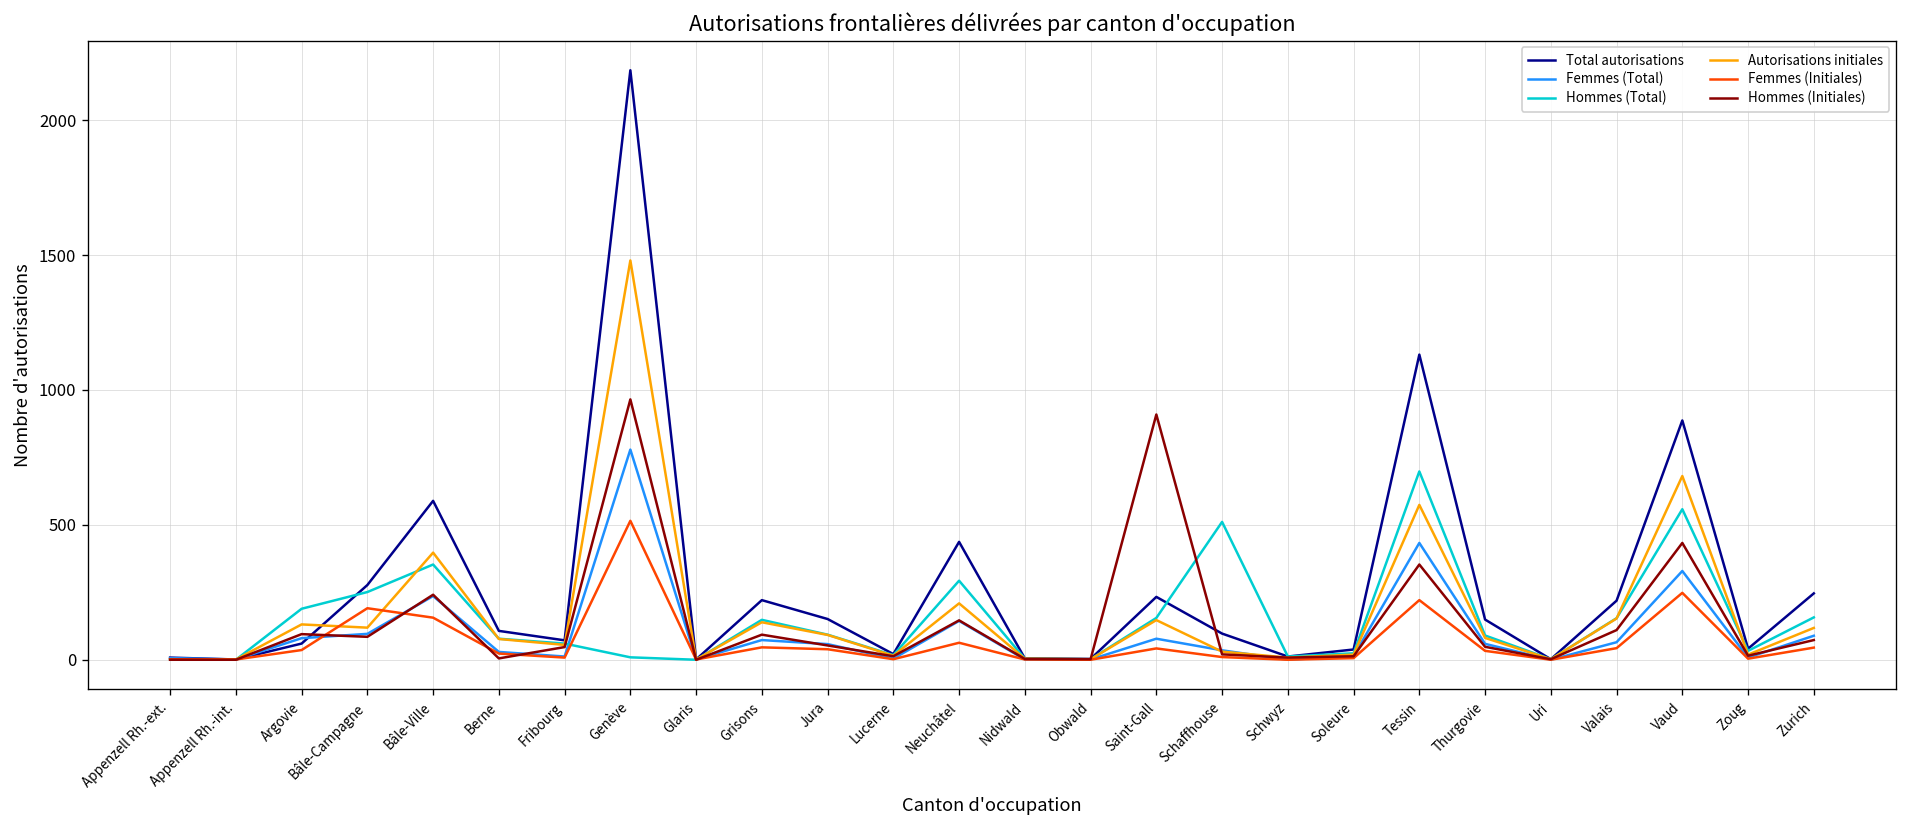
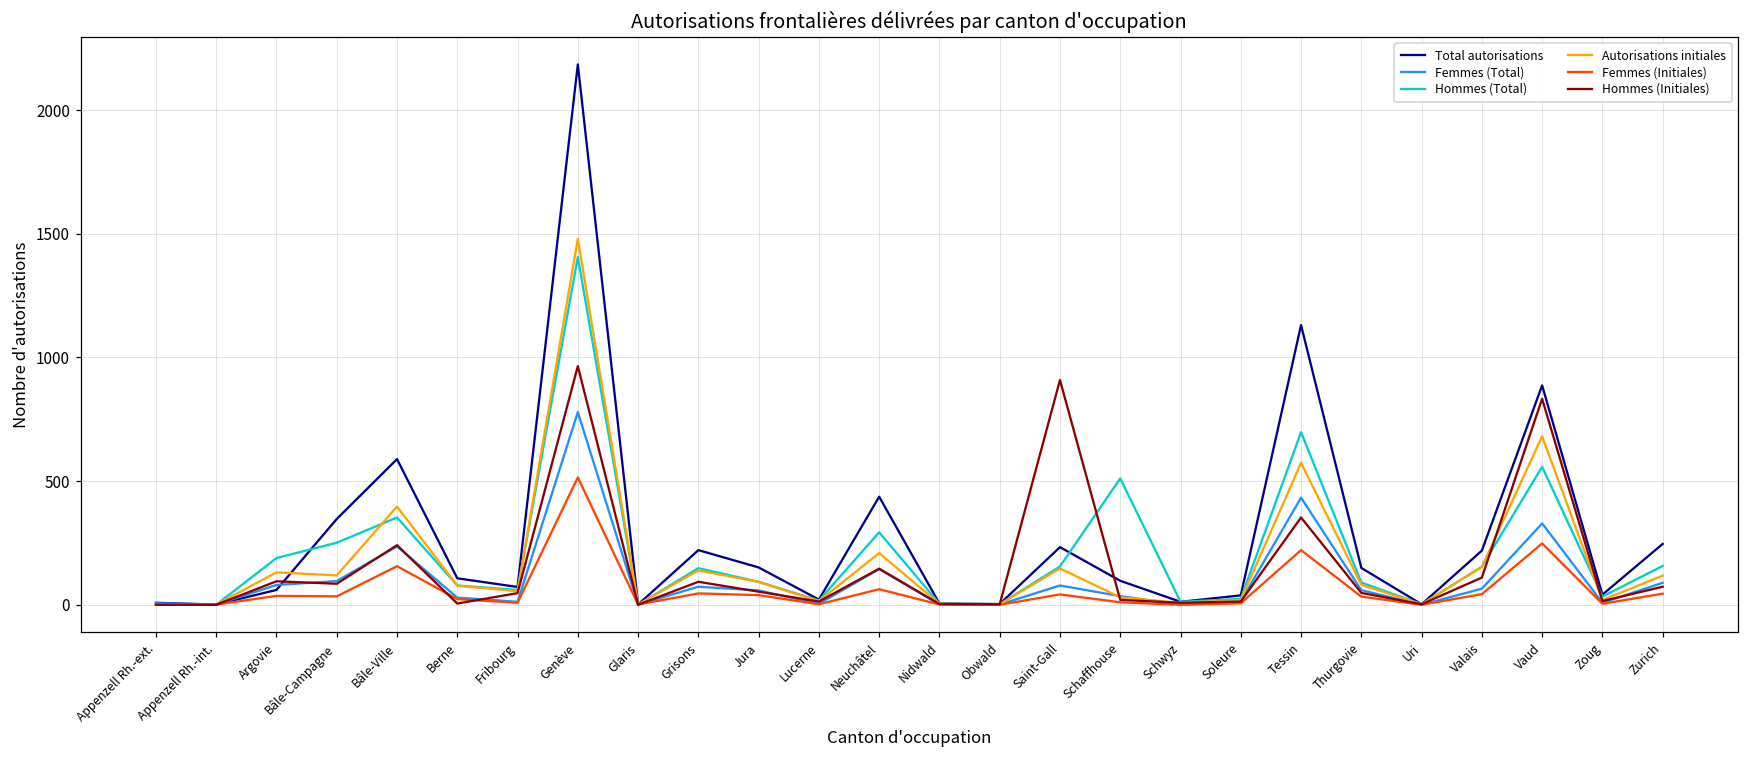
  {
    "Total autorisations": {
      "Argovie": 60,
-     "Bâle-Campagne": 280,
+     "Bâle-Campagne": 350,
      "Bâle-Ville": 590,
      "Berne": 110,
      "Fribourg": 70,
      "Genève": 2190,
      "Grisons": 220,
      "Jura": 150,
      "Neuchâtel": 440,
      "Saint-Gall": 230,
      "Schaffhouse": 100,
      "Soleure": 40,
      "Tessin": 1130,
      "Thurgovie": 150,
      "Valais": 220,
      "Vaud": 890,
      "Zurich": 250
    },
    "Femmes (Total)": {
      "Argovie": 80,
      "Genève": 780,
      "Grisons": 70,
      "Saint-Gall": 80,
      "Tessin": 430,
      "Valais": 70,
      "Vaud": 330,
      "Zurich": 90
    },
    "Hommes (Total)": {
      "Argovie": 190,
      "Bâle-Campagne": 250,
      "Bâle-Ville": 350,
-     "Genève": 10,
+     "Genève": 1410,
      "Neuchâtel": 290,
      "Schaffhouse": 510,
      "Tessin": 700,
      "Vaud": 560,
      "Zurich": 160
    },
    "Autorisations initiales": {
      "Argovie": 130,
      "Bâle-Campagne": 120,
      "Bâle-Ville": 400,
      "Genève": 1480,
      "Neuchâtel": 210,
      "Tessin": 570,
      "Vaud": 680,
      "Zurich": 120
    },
    "Femmes (Initiales)": {
      "Argovie": 40,
-     "Bâle-Campagne": 190,
+     "Bâle-Campagne": 30,
      "Bâle-Ville": 160,
      "Genève": 520,
      "Grisons": 50,
      "Jura": 40,
      "Neuchâtel": 60,
      "Saint-Gall": 40,
      "Tessin": 220,
      "Thurgovie": 30,
      "Valais": 40,
      "Vaud": 250,
      "Zurich": 50
    },
    "Hommes (Initiales)": {
      "Argovie": 100,
      "Berne": 10,
      "Genève": 970,
      "Grisons": 90,
      "Saint-Gall": 910,
      "Tessin": 350,
      "Valais": 110,
-     "Vaud": 430,
+     "Vaud": 830,
      "Zurich": 70
    }
  }
